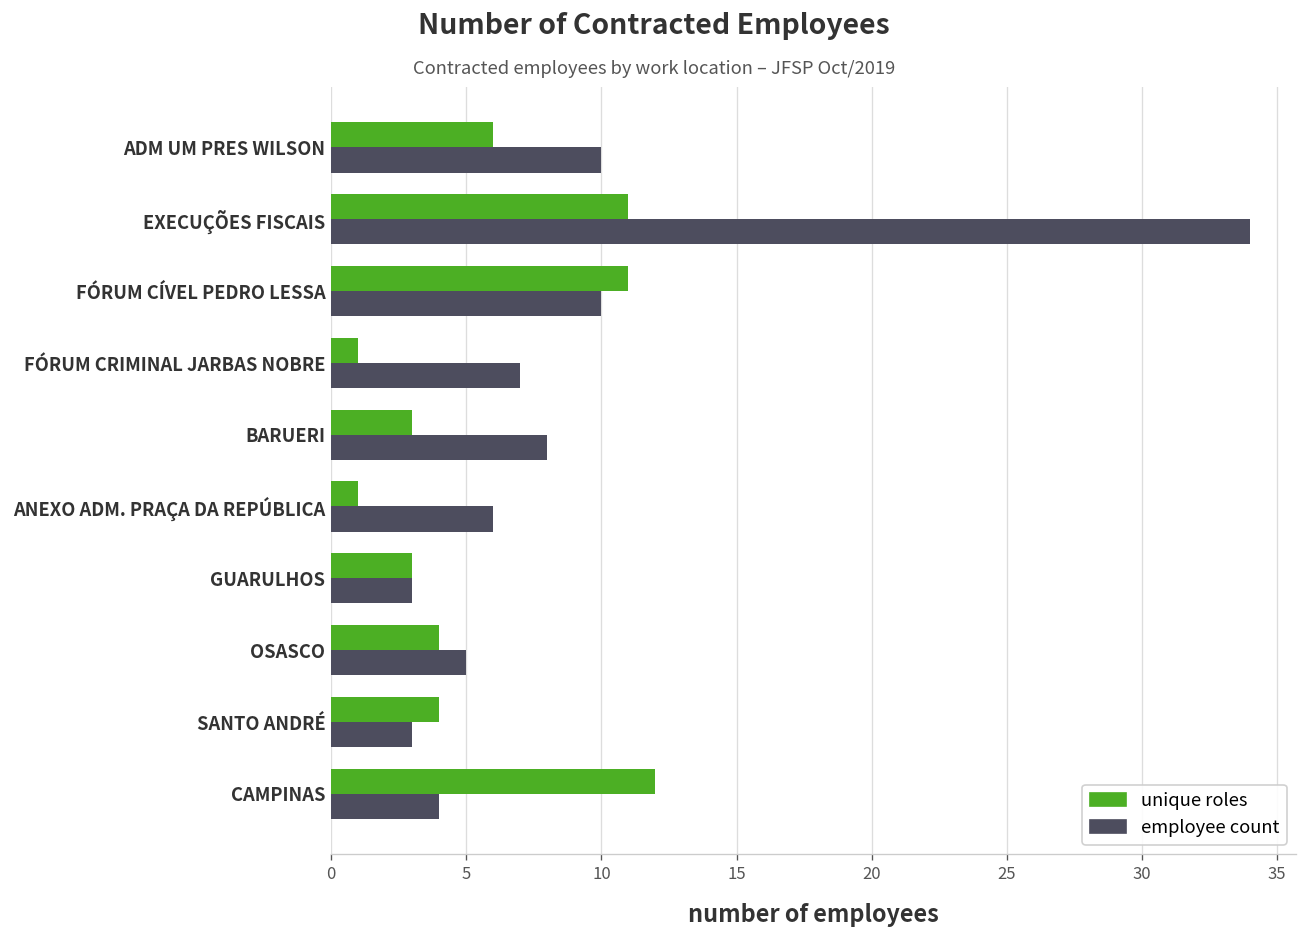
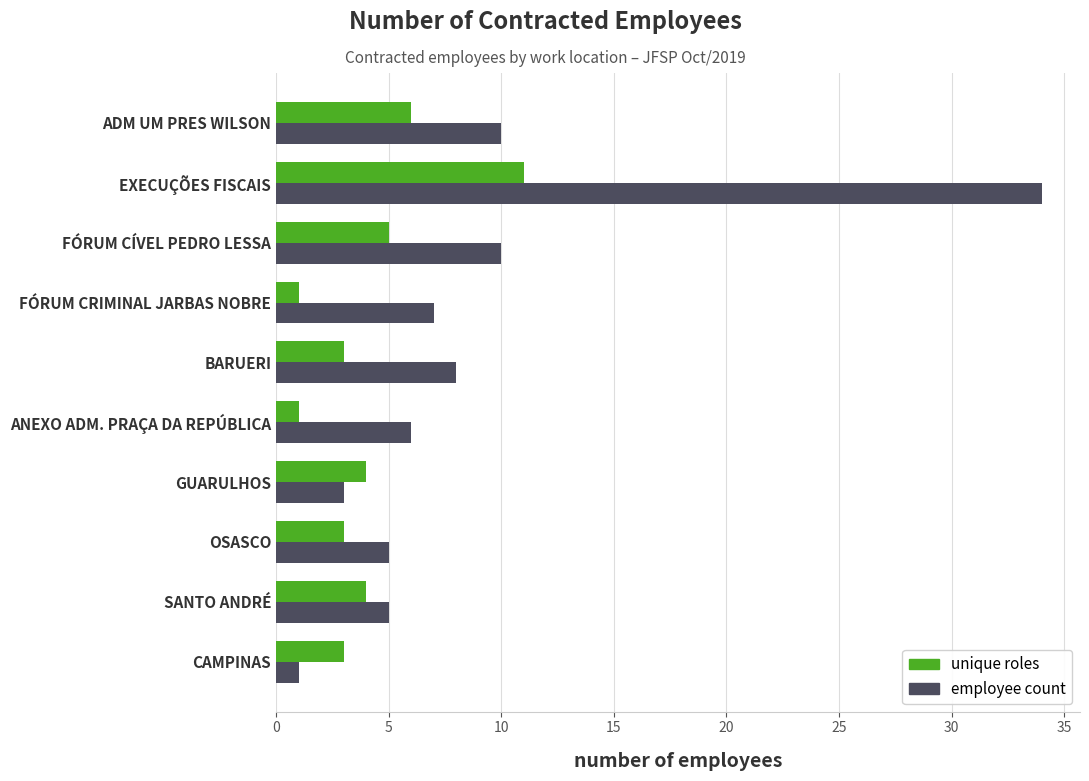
  {
    "employee count": {
      "ADM UM PRES WILSON": 10,
      "EXECUÇÕES FISCAIS": 34,
      "FÓRUM CÍVEL PEDRO LESSA": 10,
      "FÓRUM CRIMINAL JARBAS NOBRE": 7,
      "BARUERI": 8,
      "ANEXO ADM. PRAÇA DA REPÚBLICA": 6,
      "GUARULHOS": 3,
      "OSASCO": 5,
-     "SANTO ANDRÉ": 3,
-     "CAMPINAS": 4
+     "SANTO ANDRÉ": 5,
+     "CAMPINAS": 1
    },
    "unique roles": {
      "ADM UM PRES WILSON": 6,
      "EXECUÇÕES FISCAIS": 11,
-     "FÓRUM CÍVEL PEDRO LESSA": 11,
+     "FÓRUM CÍVEL PEDRO LESSA": 5,
      "FÓRUM CRIMINAL JARBAS NOBRE": 1,
      "BARUERI": 3,
      "ANEXO ADM. PRAÇA DA REPÚBLICA": 1,
-     "GUARULHOS": 3,
-     "OSASCO": 4,
+     "GUARULHOS": 4,
+     "OSASCO": 3,
      "SANTO ANDRÉ": 4,
-     "CAMPINAS": 12
+     "CAMPINAS": 3
    }
  }
